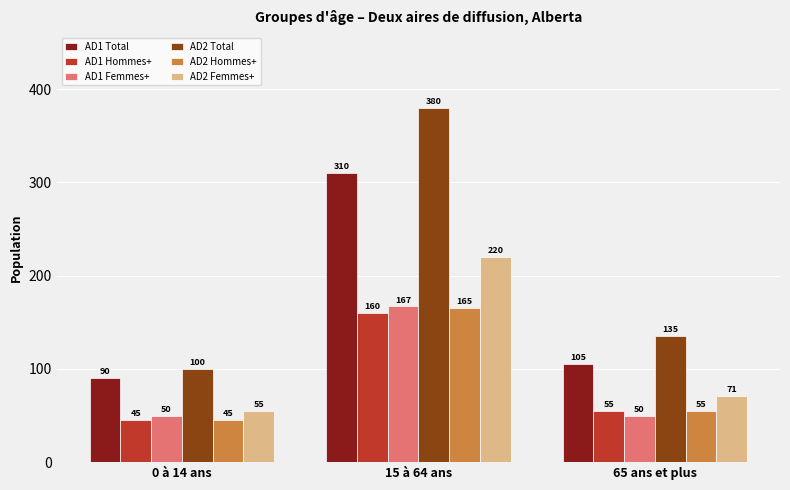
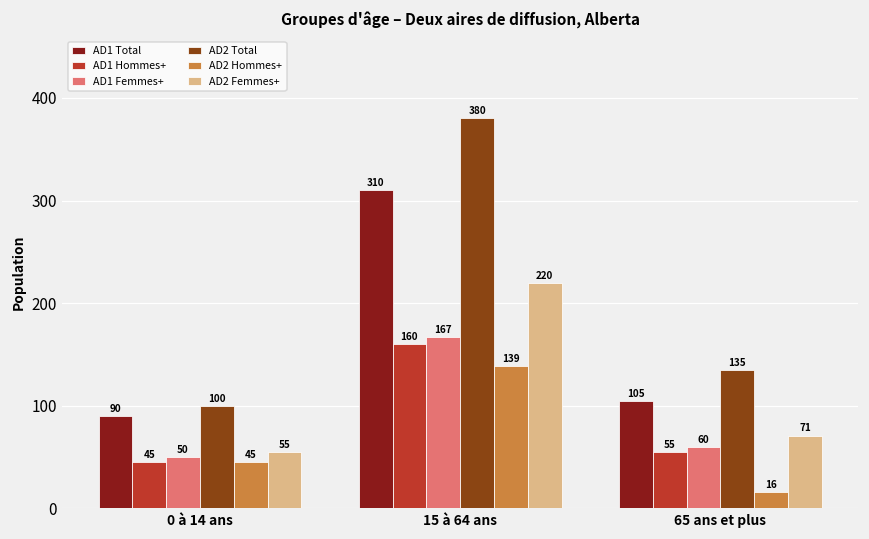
  {
    "AD1 Femmes+": {
      "0 à 14 ans": 50,
      "15 à 64 ans": 167,
-     "65 ans et plus": 50
+     "65 ans et plus": 60
    },
    "AD2 Hommes+": {
      "0 à 14 ans": 45,
-     "15 à 64 ans": 165,
-     "65 ans et plus": 55
+     "15 à 64 ans": 139,
+     "65 ans et plus": 16
    },
    "AD2 Femmes+": {
      "0 à 14 ans": 55,
      "15 à 64 ans": 220,
      "65 ans et plus": 71
    }
  }
